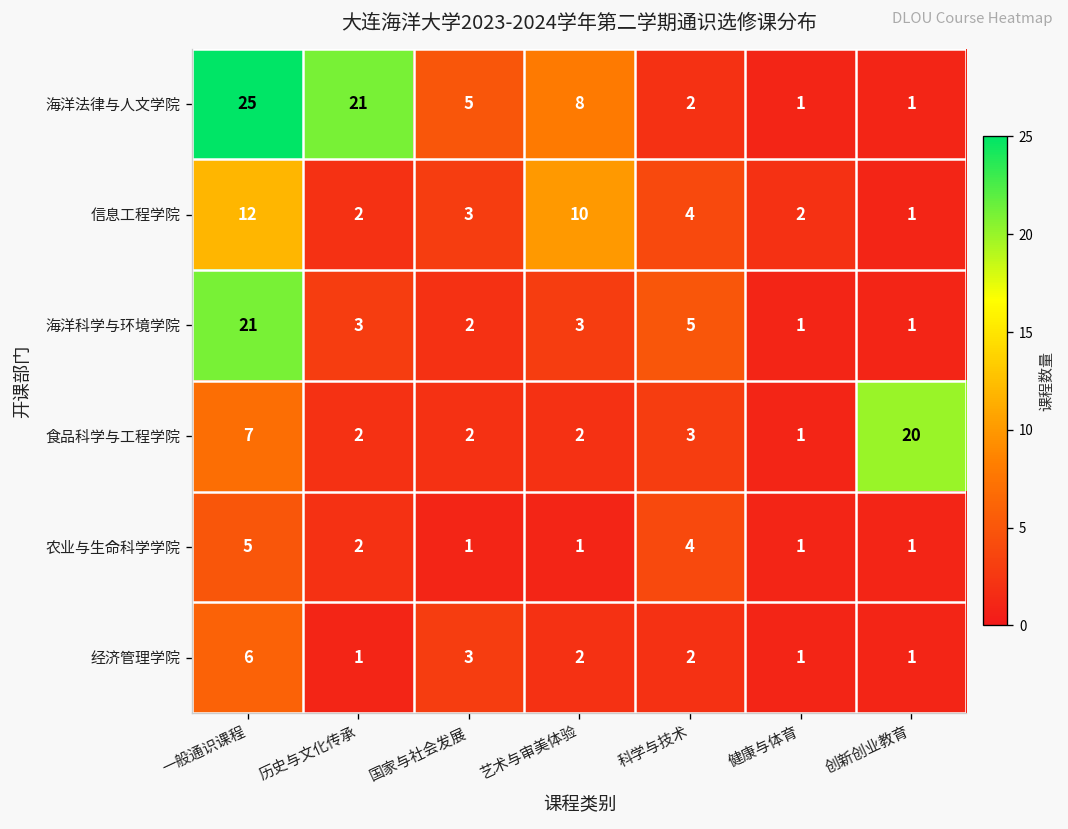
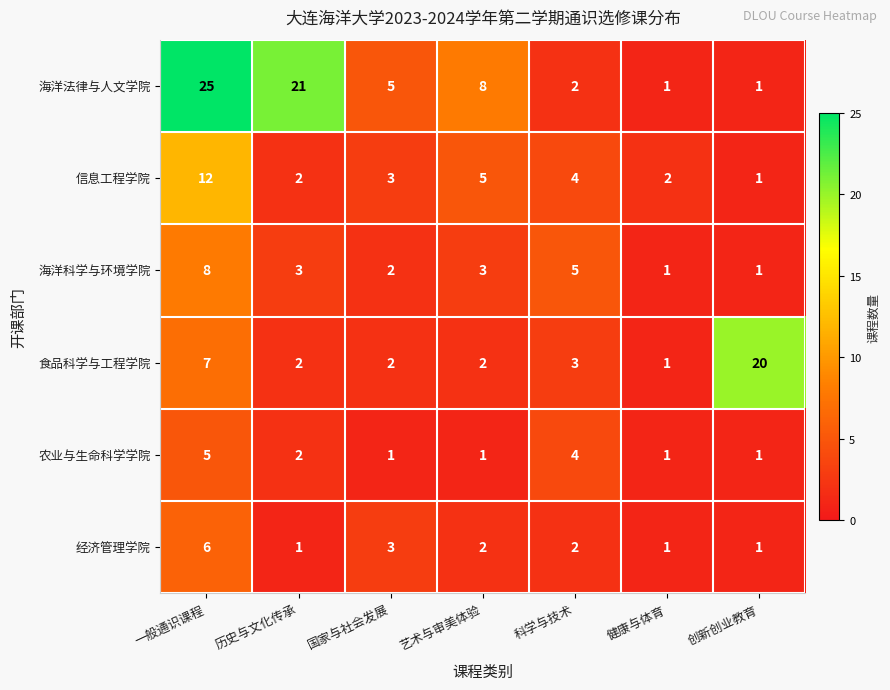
  {
    "海洋法律与人文学院": {
      "一般通识课程": 25,
      "历史与文化传承": 21,
      "国家与社会发展": 5,
      "艺术与审美体验": 8,
      "科学与技术": 2,
      "健康与体育": 1,
      "创新创业教育": 1
    },
    "信息工程学院": {
      "一般通识课程": 12,
      "历史与文化传承": 2,
      "国家与社会发展": 3,
-     "艺术与审美体验": 10,
+     "艺术与审美体验": 5,
      "科学与技术": 4,
      "健康与体育": 2,
      "创新创业教育": 1
    },
    "海洋科学与环境学院": {
-     "一般通识课程": 21,
+     "一般通识课程": 8,
      "历史与文化传承": 3,
      "国家与社会发展": 2,
      "艺术与审美体验": 3,
      "科学与技术": 5,
      "健康与体育": 1,
      "创新创业教育": 1
    },
    "食品科学与工程学院": {
      "一般通识课程": 7,
      "历史与文化传承": 2,
      "国家与社会发展": 2,
      "艺术与审美体验": 2,
      "科学与技术": 3,
      "健康与体育": 1,
      "创新创业教育": 20
    },
    "农业与生命科学学院": {
      "一般通识课程": 5,
      "历史与文化传承": 2,
      "国家与社会发展": 1,
      "艺术与审美体验": 1,
      "科学与技术": 4,
      "健康与体育": 1,
      "创新创业教育": 1
    },
    "经济管理学院": {
      "一般通识课程": 6,
      "历史与文化传承": 1,
      "国家与社会发展": 3,
      "艺术与审美体验": 2,
      "科学与技术": 2,
      "健康与体育": 1,
      "创新创业教育": 1
    }
  }
